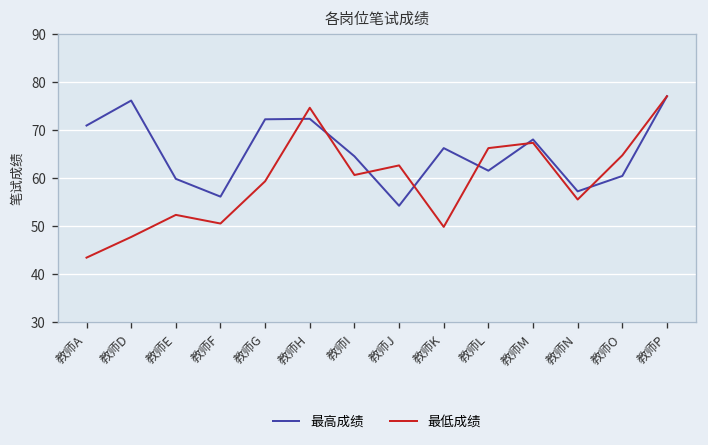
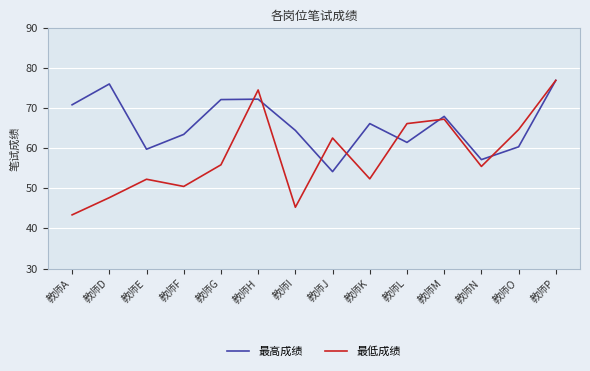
  {
    "最高成绩": {
      "教师A": 71,
      "教师D": 76,
      "教师E": 60,
-     "教师F": 56,
+     "教师F": 64,
      "教师G": 72,
      "教师H": 72,
      "教师I": 65,
      "教师J": 54,
      "教师K": 66,
      "教师L": 62,
      "教师M": 68,
      "教师N": 57,
      "教师O": 60
    },
    "最低成绩": {
      "教师A": 43,
      "教师D": 48,
      "教师E": 52,
      "教师F": 51,
-     "教师G": 59,
+     "教师G": 56,
      "教师H": 75,
-     "教师I": 61,
+     "教师I": 45,
      "教师J": 63,
-     "教师K": 50,
+     "教师K": 52,
      "教师L": 66,
      "教师M": 67,
      "教师N": 56,
      "教师O": 65
    }
  }
